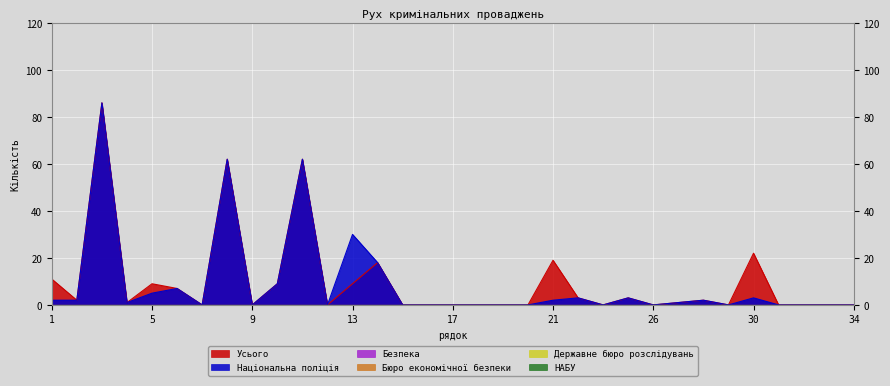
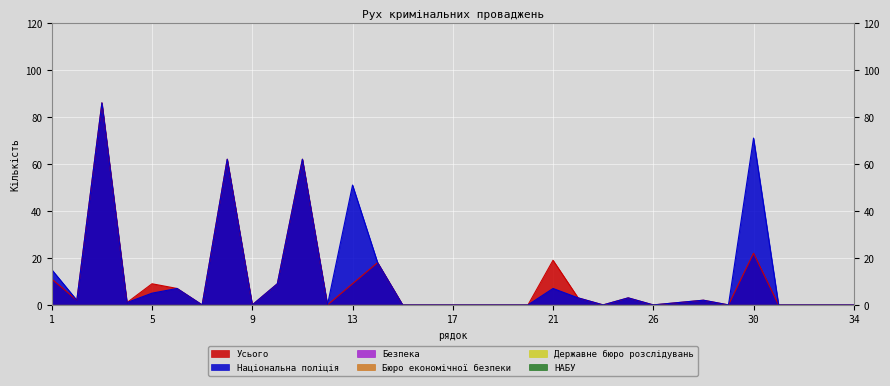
  {
    "Усього": {
      "1": 11,
      "5": 9,
      "13": 9,
      "21": 19,
      "30": 22
    },
    "Національна поліція": {
-     "1": 2,
+     "1": 15,
      "5": 5,
-     "13": 30,
-     "21": 2,
-     "30": 3
+     "13": 51,
+     "21": 7,
+     "30": 71
    },
    "НАБУ": {
      "1": 0,
      "5": 0,
      "13": 0,
      "21": 0,
      "30": 0
    }
  }
